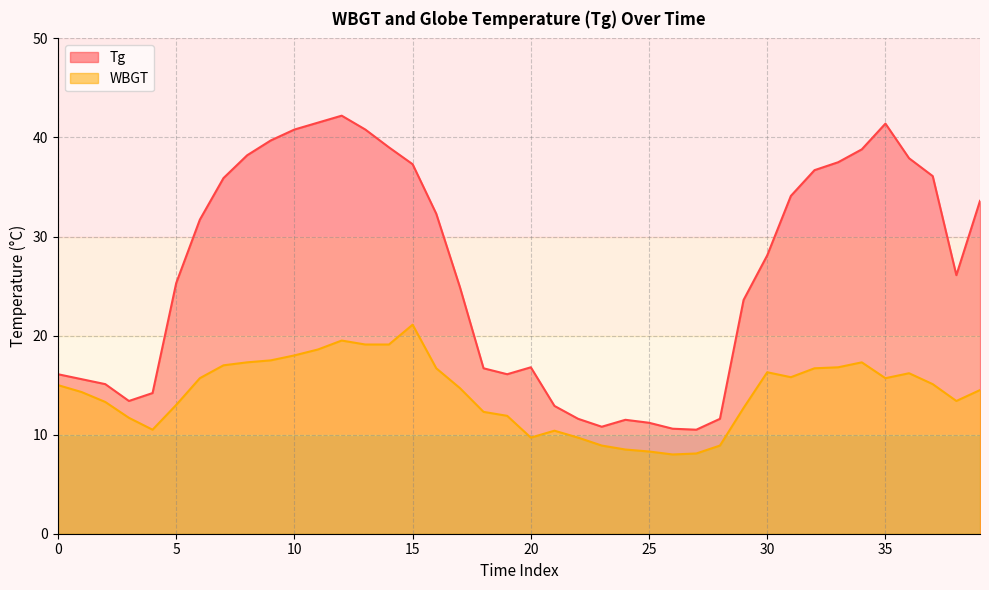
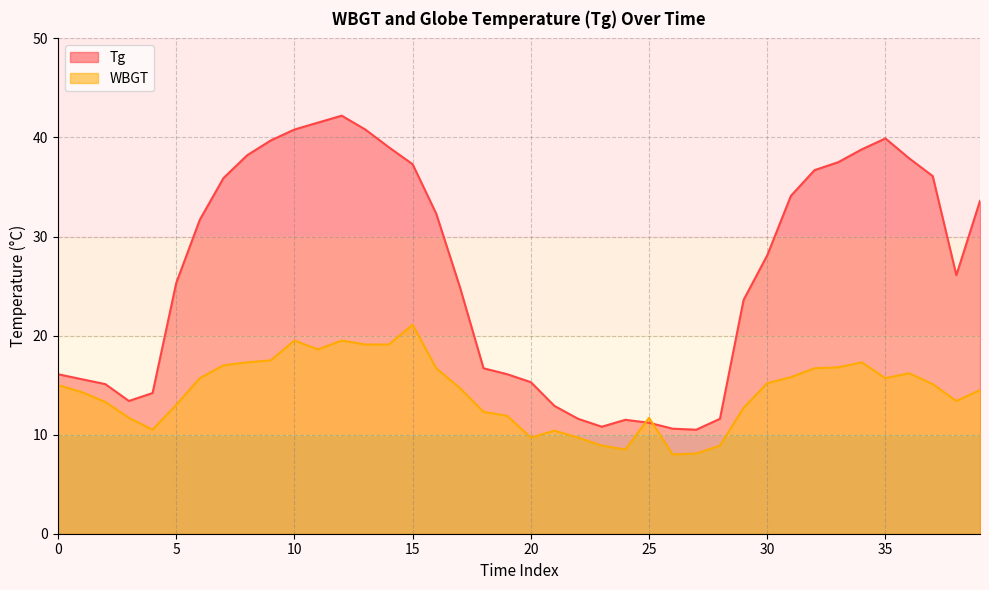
  {
    "Tg": {
      "0": 16,
      "5": 25,
      "10": 41,
      "15": 37,
-     "20": 17,
+     "20": 15,
      "25": 11,
      "30": 28,
-     "35": 41
+     "35": 40
    },
    "WBGT": {
      "0": 15,
      "5": 13,
-     "10": 18,
+     "10": 20,
      "15": 21,
      "20": 10,
-     "25": 8,
-     "30": 16,
+     "25": 12,
+     "30": 15,
      "35": 16
    }
  }
